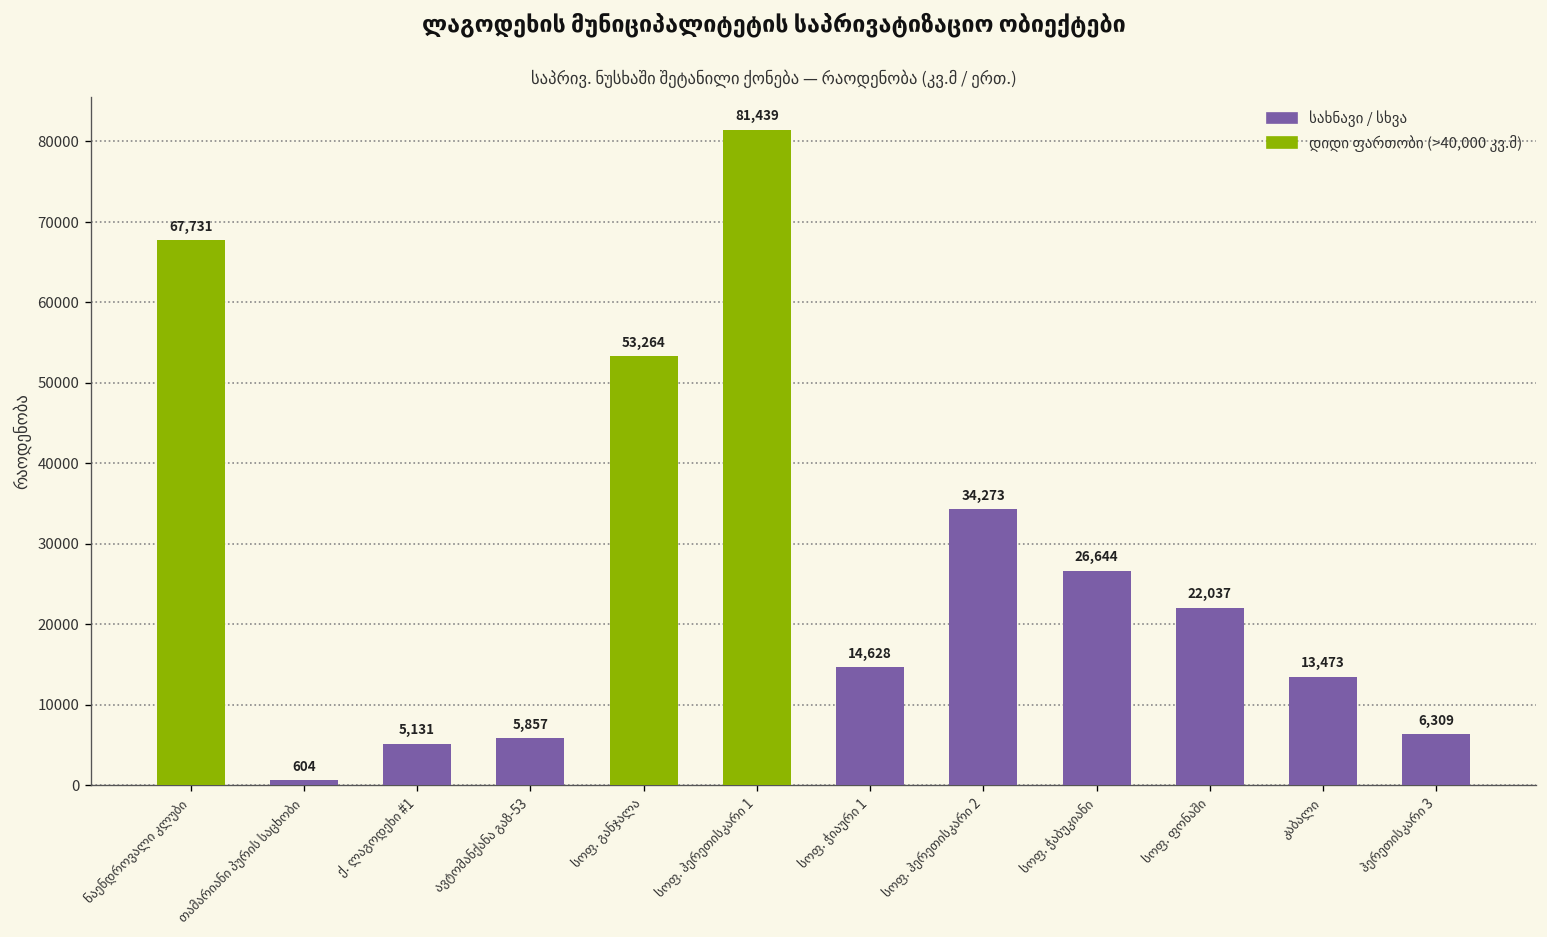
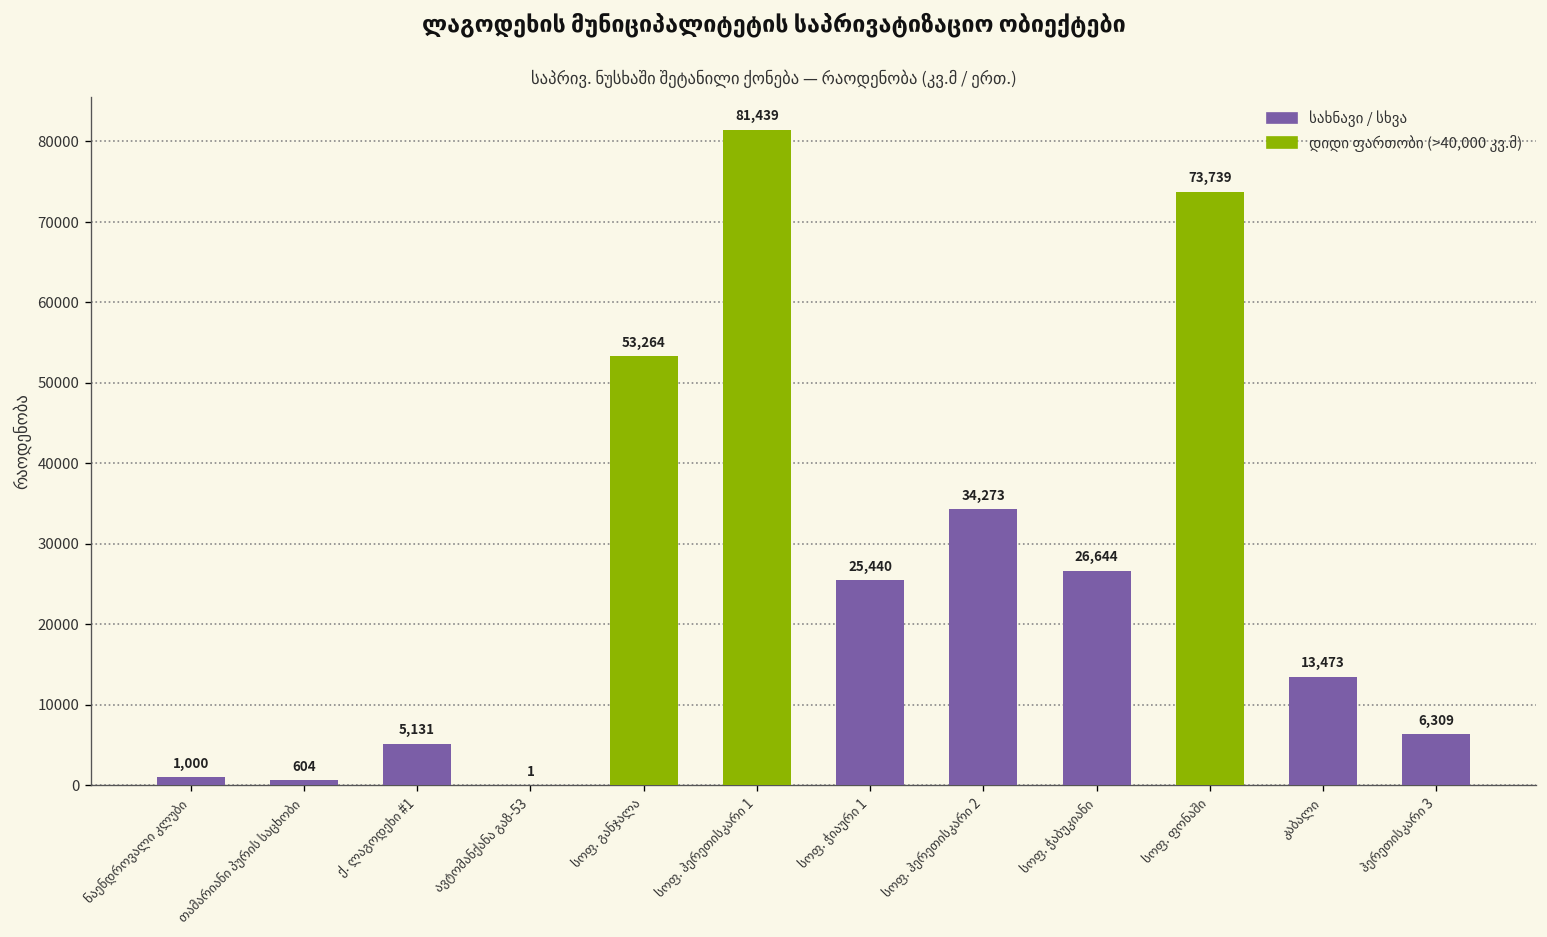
  {
-   "ნაენდროვალი კლუბი": "67,731",
+   "ნაენდროვალი კლუბი": "1,000",
    "თამარიანი პურის საცხობი": "604",
    "ქ. ლაგოდეხი #1": "5,131",
-   "ავტომანქანა გაზ-53": "5,857",
+   "ავტომანქანა გაზ-53": "1",
    "სოფ. განჯალა": "53,264",
    "სოფ. ჰერეთისკარი 1": "81,439",
-   "სოფ. ჭიაური 1": "14,628",
+   "სოფ. ჭიაური 1": "25,440",
    "სოფ. ჰერეთისკარი 2": "34,273",
    "სოფ. ჭაბუკიანი": "26,644",
-   "სოფ. ფონაში": "22,037",
+   "სოფ. ფონაში": "73,739",
    "კაბალი": "13,473",
    "ჰერეთისკარი 3": "6,309"
  }
